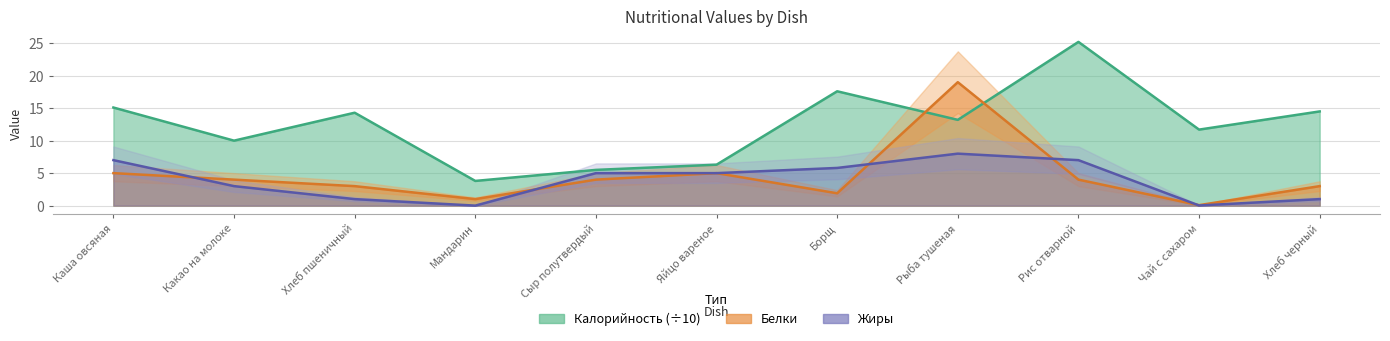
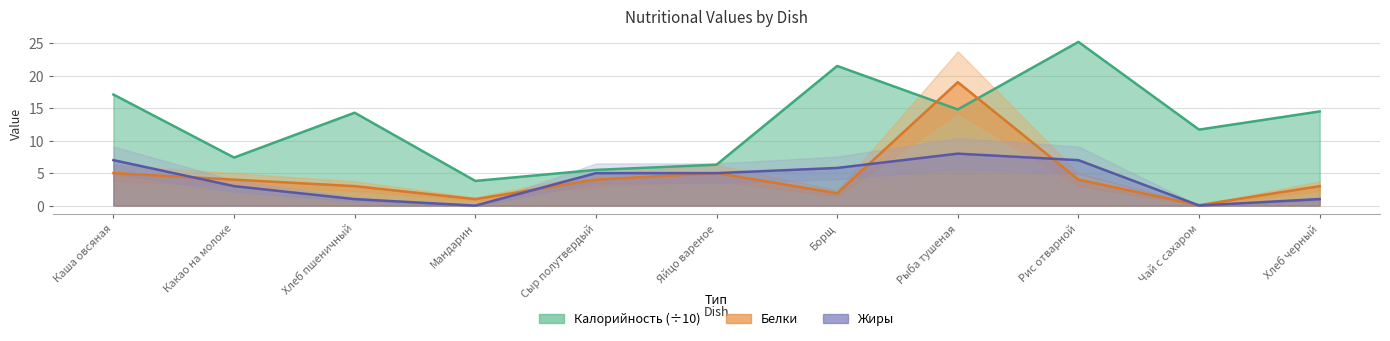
  {
    "Калорийность (÷10)": {
-     "Каша овсяная": 15,
-     "Какао на молоке": 10,
+     "Каша овсяная": 17,
+     "Какао на молоке": 7,
      "Хлеб пшеничный": 14,
      "Мандарин": 4,
      "Сыр полутвердый": 6,
-     "Борщ": 18,
-     "Рыба тушеная": 13,
+     "Борщ": 22,
+     "Рыба тушеная": 15,
      "Рис отварной": 25,
      "Чай с сахаром": 12,
      "Хлеб черный": 15
    }
  }
